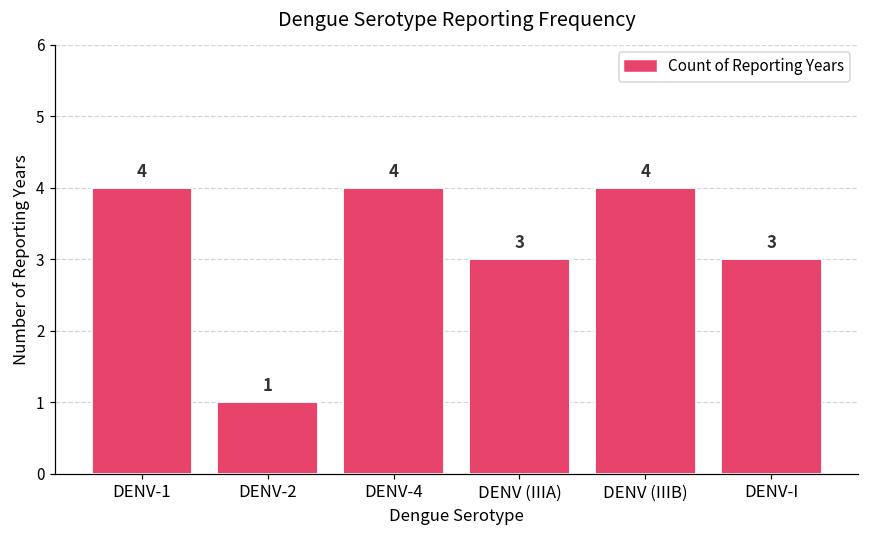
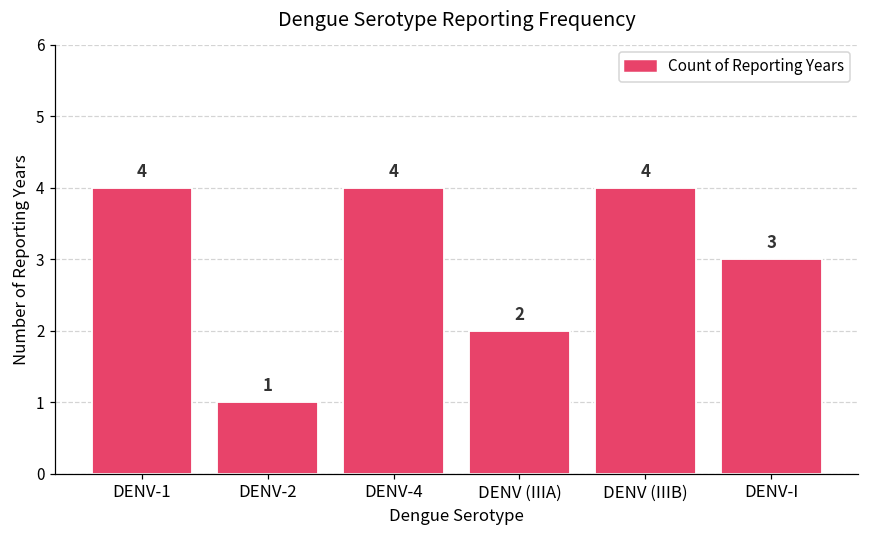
  {
    "DENV-1": 4,
    "DENV-2": 1,
    "DENV-4": 4,
-   "DENV (IIIA)": 3,
+   "DENV (IIIA)": 2,
    "DENV (IIIB)": 4,
    "DENV-I": 3
  }
